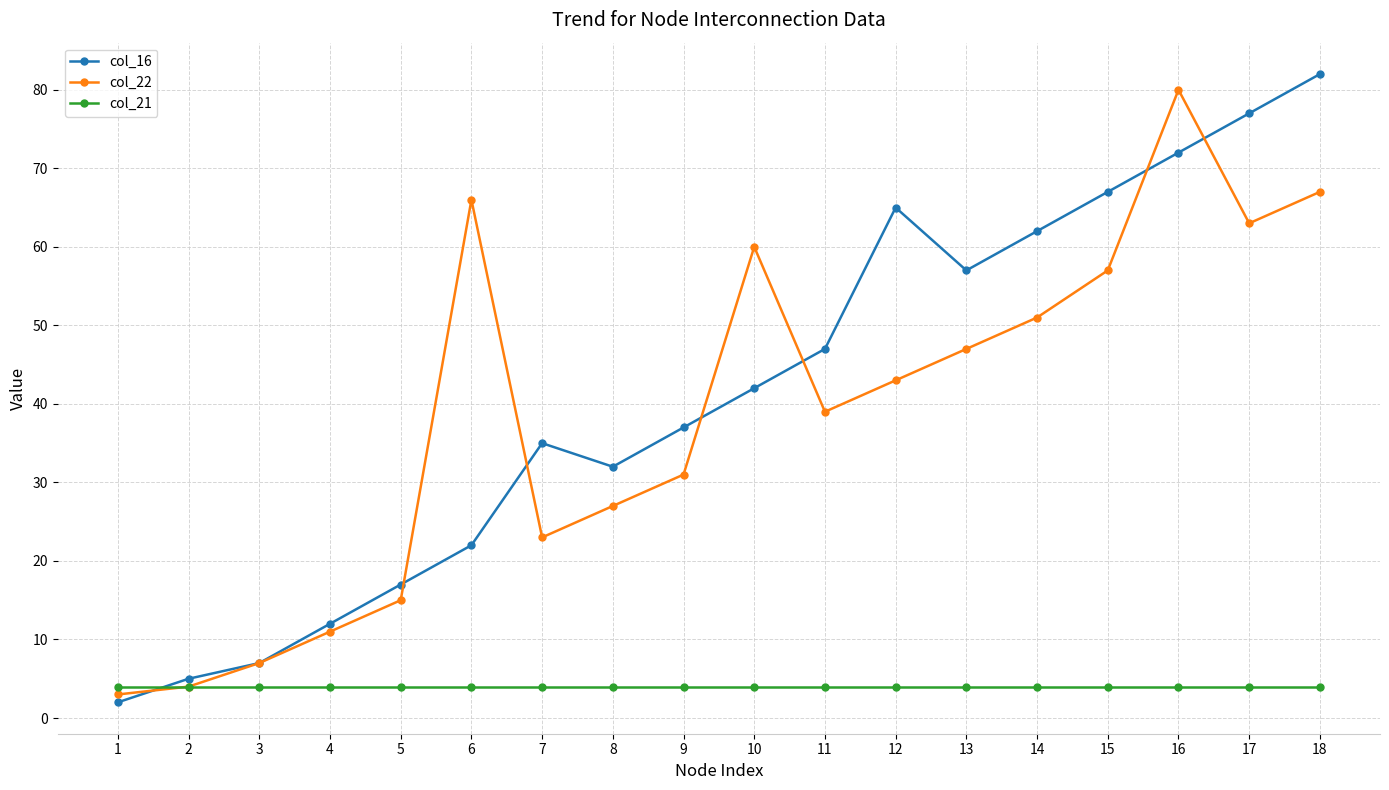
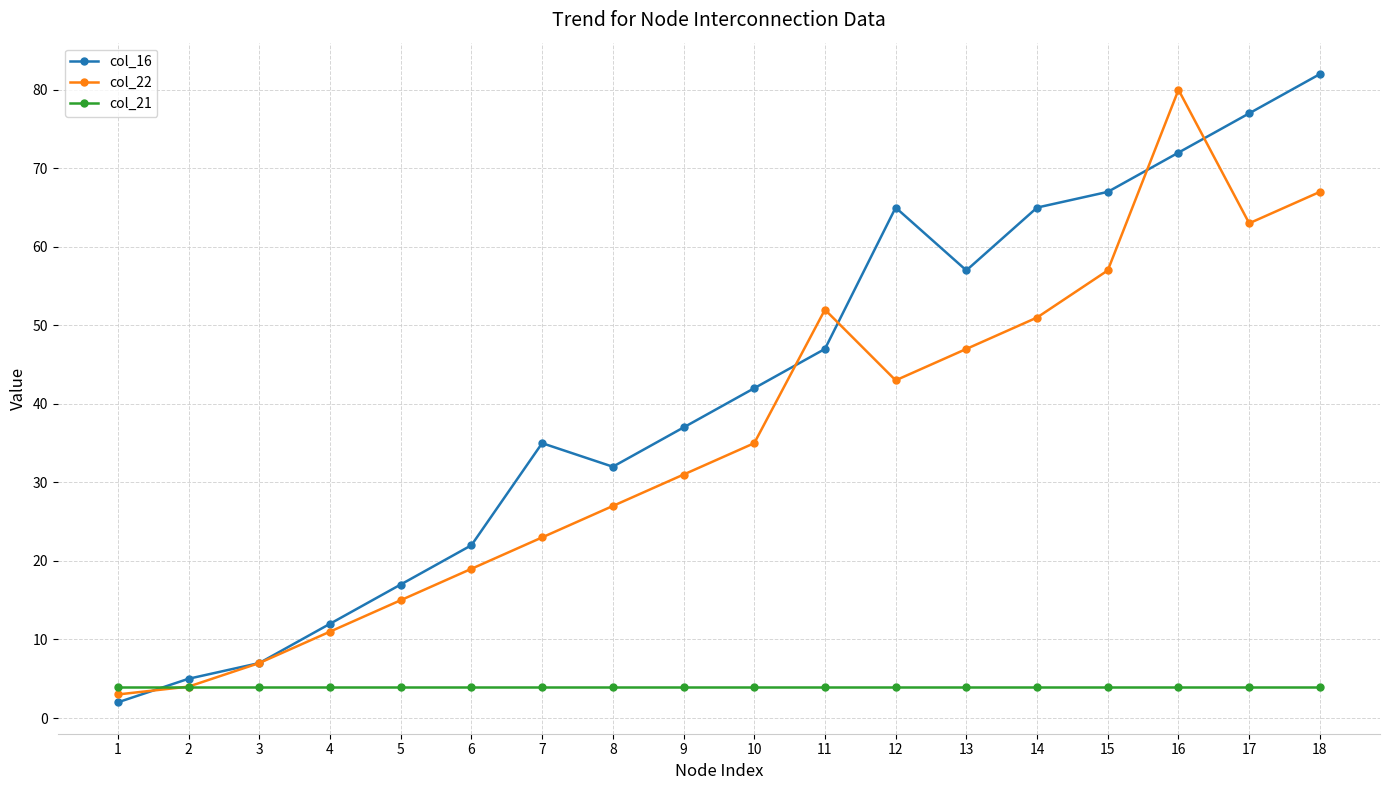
  {
    "col_16": {
      "1": 2,
      "2": 5,
      "4": 12,
      "5": 17,
      "6": 22,
      "7": 35,
      "8": 32,
      "9": 37,
      "10": 42,
      "11": 47,
      "12": 65,
      "13": 57,
-     "14": 62,
+     "14": 65,
      "15": 67,
      "16": 72,
      "17": 77,
      "18": 82
    },
    "col_22": {
      "1": 3,
      "4": 11,
      "5": 15,
-     "6": 66,
+     "6": 19,
      "7": 23,
      "8": 27,
      "9": 31,
-     "10": 60,
-     "11": 39,
+     "10": 35,
+     "11": 52,
      "12": 43,
      "13": 47,
      "14": 51,
      "15": 57,
      "16": 80,
      "17": 63,
      "18": 67
    },
    "col_21": {
      "1": 4,
      "3": 4,
      "4": 4,
      "5": 4,
      "6": 4,
      "7": 4,
      "8": 4,
      "9": 4,
      "10": 4,
      "11": 4,
      "12": 4,
      "13": 4,
      "14": 4,
      "15": 4,
      "16": 4,
      "17": 4,
      "18": 4
    }
  }
